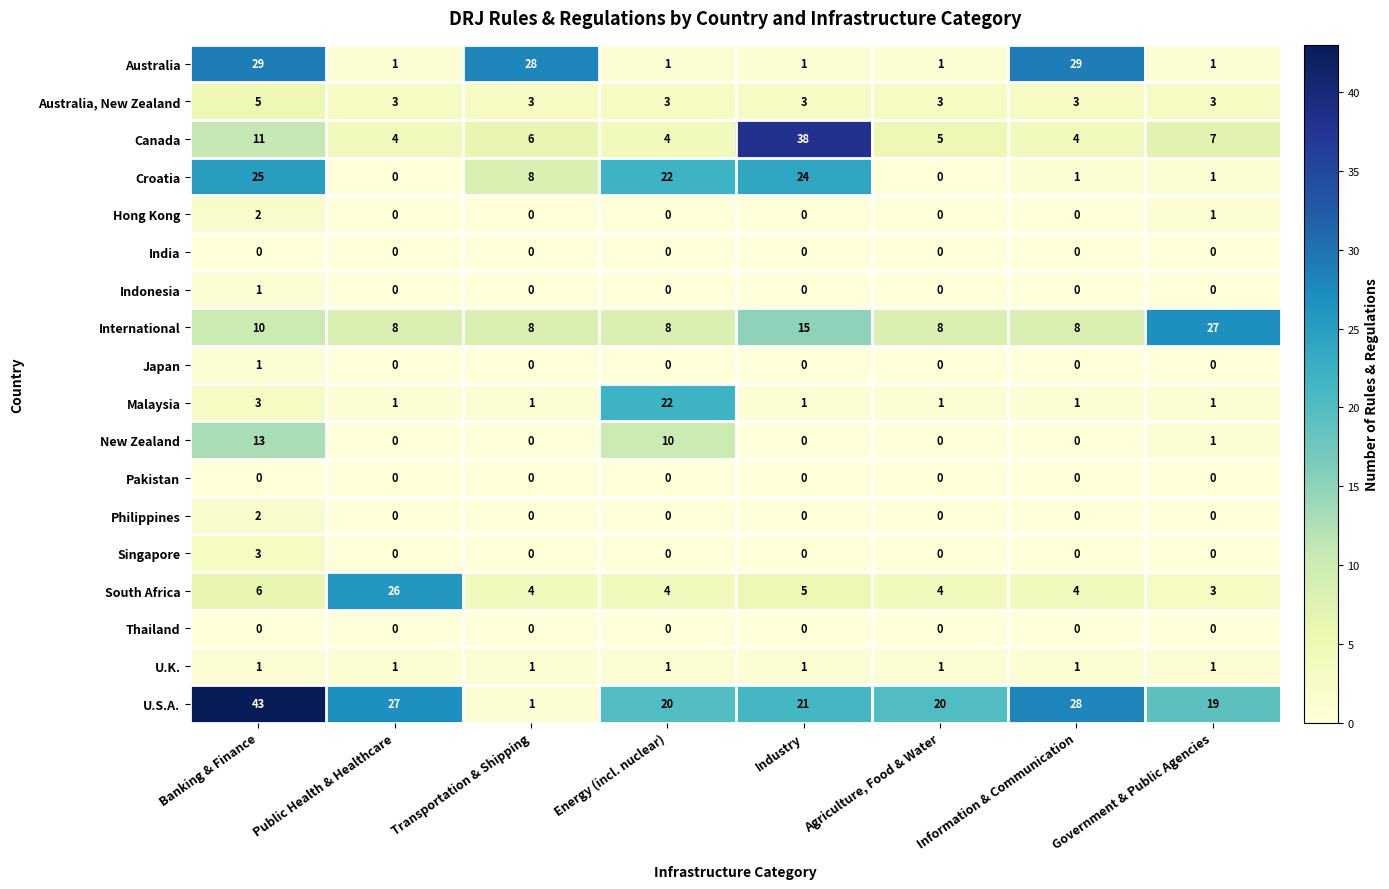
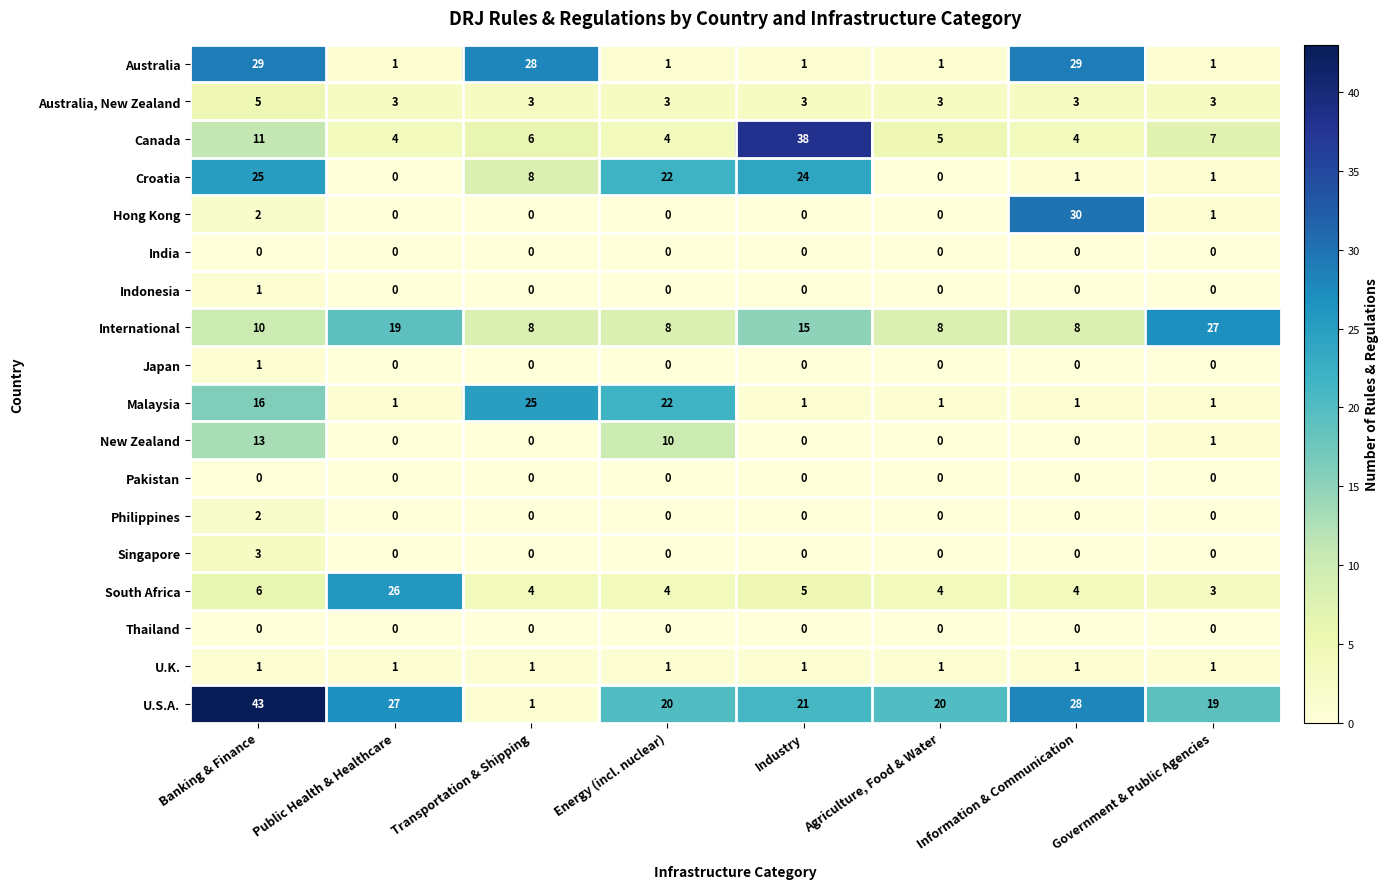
  {
    "Australia": {
      "Banking & Finance": 29,
      "Public Health & Healthcare": 1,
      "Transportation & Shipping": 28,
      "Energy (incl. nuclear)": 1,
      "Industry": 1,
      "Agriculture, Food & Water": 1,
      "Information & Communication": 29,
      "Government & Public Agencies": 1
    },
    "Australia, New Zealand": {
      "Banking & Finance": 5,
      "Public Health & Healthcare": 3,
      "Transportation & Shipping": 3,
      "Energy (incl. nuclear)": 3,
      "Industry": 3,
      "Agriculture, Food & Water": 3,
      "Information & Communication": 3,
      "Government & Public Agencies": 3
    },
    "Canada": {
      "Banking & Finance": 11,
      "Public Health & Healthcare": 4,
      "Transportation & Shipping": 6,
      "Energy (incl. nuclear)": 4,
      "Industry": 38,
      "Agriculture, Food & Water": 5,
      "Information & Communication": 4,
      "Government & Public Agencies": 7
    },
    "Croatia": {
      "Banking & Finance": 25,
      "Public Health & Healthcare": 0,
      "Transportation & Shipping": 8,
      "Energy (incl. nuclear)": 22,
      "Industry": 24,
      "Agriculture, Food & Water": 0,
      "Information & Communication": 1,
      "Government & Public Agencies": 1
    },
    "Hong Kong": {
      "Banking & Finance": 2,
      "Public Health & Healthcare": 0,
      "Transportation & Shipping": 0,
      "Energy (incl. nuclear)": 0,
      "Industry": 0,
      "Agriculture, Food & Water": 0,
-     "Information & Communication": 0,
+     "Information & Communication": 30,
      "Government & Public Agencies": 1
    },
    "India": {
      "Banking & Finance": 0,
      "Public Health & Healthcare": 0,
      "Transportation & Shipping": 0,
      "Energy (incl. nuclear)": 0,
      "Industry": 0,
      "Agriculture, Food & Water": 0,
      "Information & Communication": 0,
      "Government & Public Agencies": 0
    },
    "Indonesia": {
      "Banking & Finance": 1,
      "Public Health & Healthcare": 0,
      "Transportation & Shipping": 0,
      "Energy (incl. nuclear)": 0,
      "Industry": 0,
      "Agriculture, Food & Water": 0,
      "Information & Communication": 0,
      "Government & Public Agencies": 0
    },
    "International": {
      "Banking & Finance": 10,
-     "Public Health & Healthcare": 8,
+     "Public Health & Healthcare": 19,
      "Transportation & Shipping": 8,
      "Energy (incl. nuclear)": 8,
      "Industry": 15,
      "Agriculture, Food & Water": 8,
      "Information & Communication": 8,
      "Government & Public Agencies": 27
    },
    "Japan": {
      "Banking & Finance": 1,
      "Public Health & Healthcare": 0,
      "Transportation & Shipping": 0,
      "Energy (incl. nuclear)": 0,
      "Industry": 0,
      "Agriculture, Food & Water": 0,
      "Information & Communication": 0,
      "Government & Public Agencies": 0
    },
    "Malaysia": {
-     "Banking & Finance": 3,
+     "Banking & Finance": 16,
      "Public Health & Healthcare": 1,
-     "Transportation & Shipping": 1,
+     "Transportation & Shipping": 25,
      "Energy (incl. nuclear)": 22,
      "Industry": 1,
      "Agriculture, Food & Water": 1,
      "Information & Communication": 1,
      "Government & Public Agencies": 1
    },
    "New Zealand": {
      "Banking & Finance": 13,
      "Public Health & Healthcare": 0,
      "Transportation & Shipping": 0,
      "Energy (incl. nuclear)": 10,
      "Industry": 0,
      "Agriculture, Food & Water": 0,
      "Information & Communication": 0,
      "Government & Public Agencies": 1
    },
    "Pakistan": {
      "Banking & Finance": 0,
      "Public Health & Healthcare": 0,
      "Transportation & Shipping": 0,
      "Energy (incl. nuclear)": 0,
      "Industry": 0,
      "Agriculture, Food & Water": 0,
      "Information & Communication": 0,
      "Government & Public Agencies": 0
    },
    "Philippines": {
      "Banking & Finance": 2,
      "Public Health & Healthcare": 0,
      "Transportation & Shipping": 0,
      "Energy (incl. nuclear)": 0,
      "Industry": 0,
      "Agriculture, Food & Water": 0,
      "Information & Communication": 0,
      "Government & Public Agencies": 0
    },
    "Singapore": {
      "Banking & Finance": 3,
      "Public Health & Healthcare": 0,
      "Transportation & Shipping": 0,
      "Energy (incl. nuclear)": 0,
      "Industry": 0,
      "Agriculture, Food & Water": 0,
      "Information & Communication": 0,
      "Government & Public Agencies": 0
    },
    "South Africa": {
      "Banking & Finance": 6,
      "Public Health & Healthcare": 26,
      "Transportation & Shipping": 4,
      "Energy (incl. nuclear)": 4,
      "Industry": 5,
      "Agriculture, Food & Water": 4,
      "Information & Communication": 4,
      "Government & Public Agencies": 3
    },
    "Thailand": {
      "Banking & Finance": 0,
      "Public Health & Healthcare": 0,
      "Transportation & Shipping": 0,
      "Energy (incl. nuclear)": 0,
      "Industry": 0,
      "Agriculture, Food & Water": 0,
      "Information & Communication": 0,
      "Government & Public Agencies": 0
    },
    "U.K.": {
      "Banking & Finance": 1,
      "Public Health & Healthcare": 1,
      "Transportation & Shipping": 1,
      "Energy (incl. nuclear)": 1,
      "Industry": 1,
      "Agriculture, Food & Water": 1,
      "Information & Communication": 1,
      "Government & Public Agencies": 1
    },
    "U.S.A.": {
      "Banking & Finance": 43,
      "Public Health & Healthcare": 27,
      "Transportation & Shipping": 1,
      "Energy (incl. nuclear)": 20,
      "Industry": 21,
      "Agriculture, Food & Water": 20,
      "Information & Communication": 28,
      "Government & Public Agencies": 19
    }
  }
